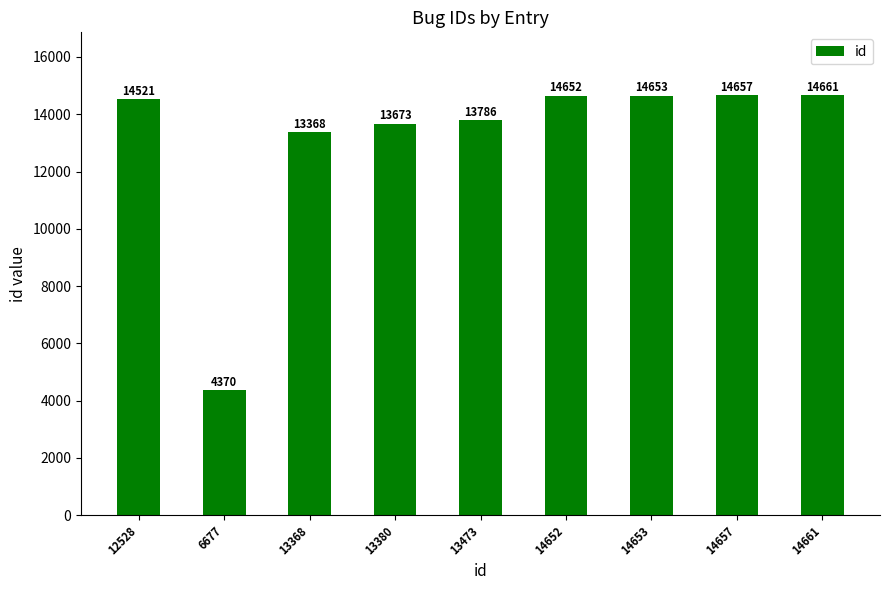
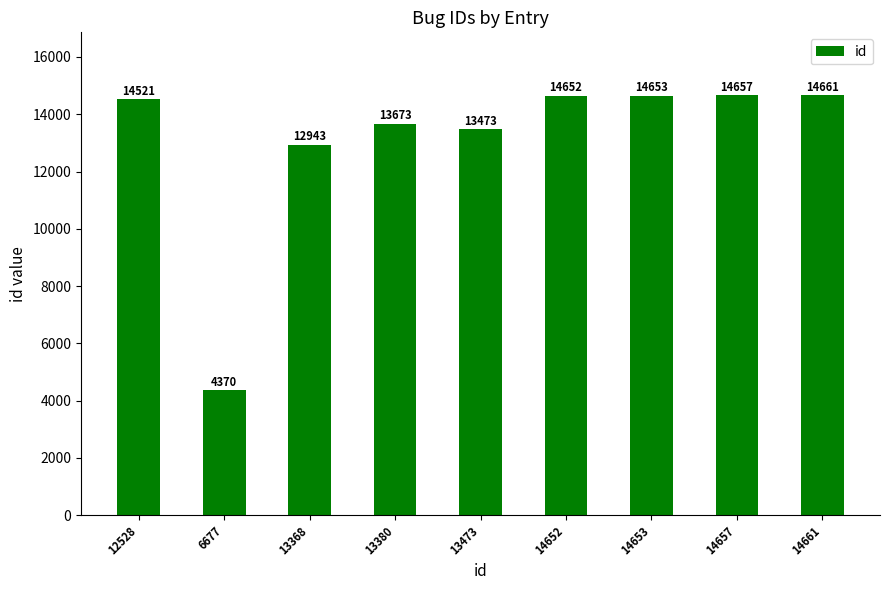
  {
    "12528": 14521,
    "6677": 4370,
-   "13368": 13368,
+   "13368": 12943,
    "13380": 13673,
-   "13473": 13786,
+   "13473": 13473,
    "14652": 14652,
    "14653": 14653,
    "14657": 14657,
    "14661": 14661
  }
